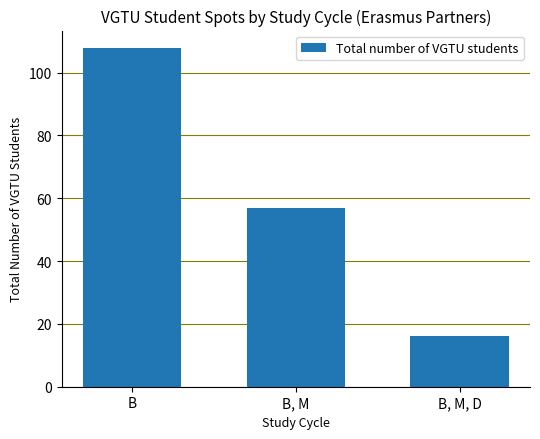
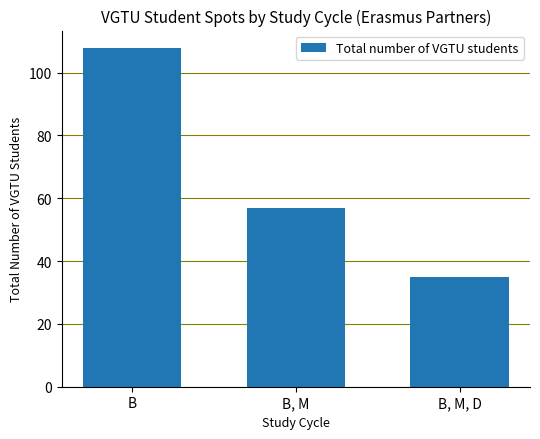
  {
    "B": 108,
    "B, M": 57,
-   "B, M, D": 16
+   "B, M, D": 35
  }
